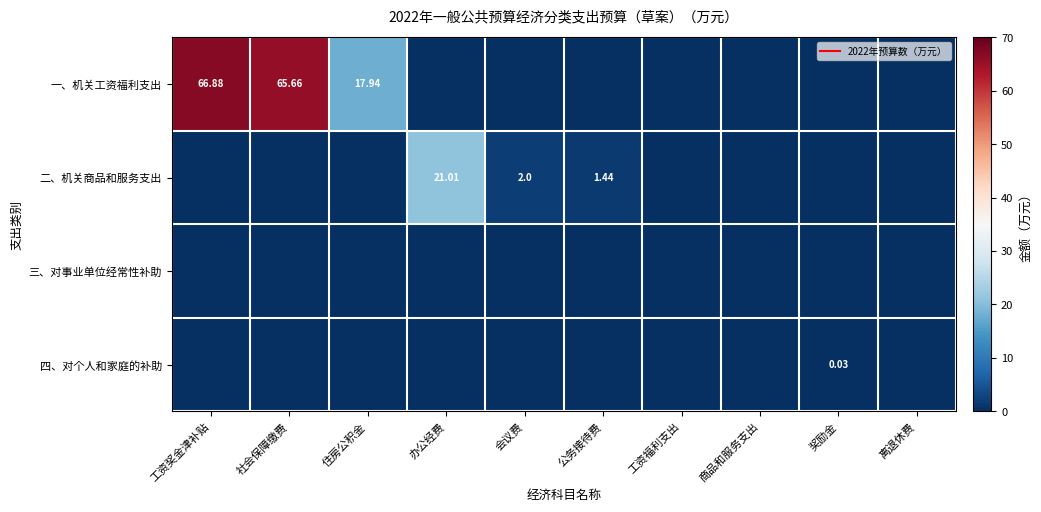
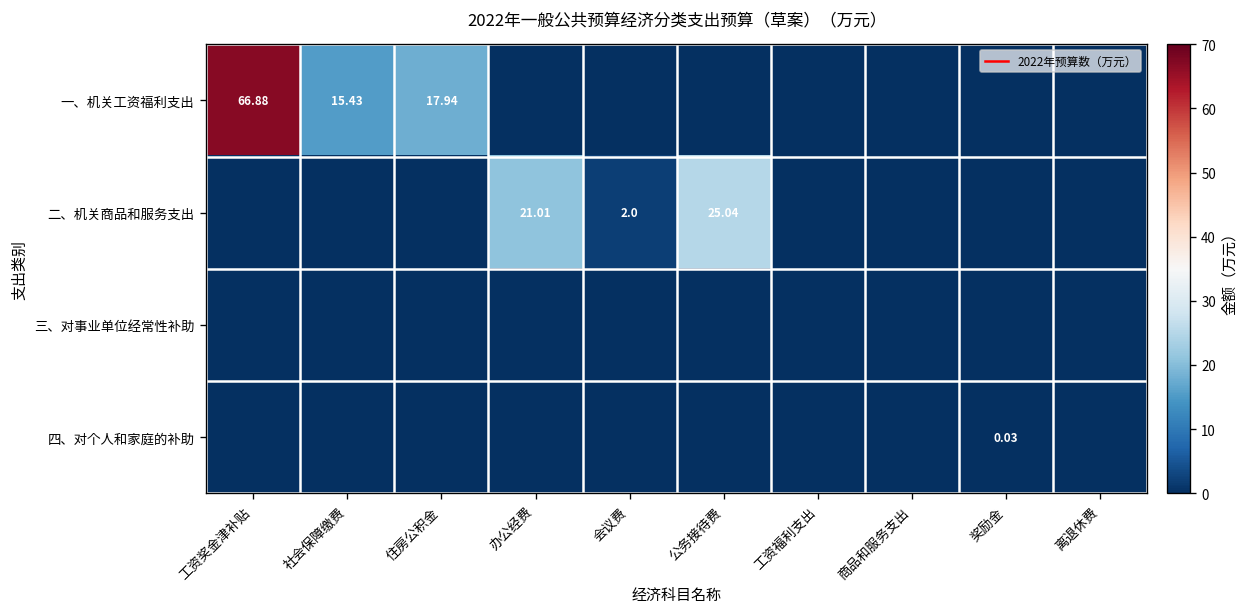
  {
    "一、机关工资福利支出": {
      "工资奖金津补贴": 66.88,
-     "社会保障缴费": 65.66,
+     "社会保障缴费": 15.43,
      "住房公积金": 17.94
    },
    "二、机关商品和服务支出": {
      "办公经费": 21.01,
      "会议费": 2.0,
-     "公务接待费": 1.44
+     "公务接待费": 25.04
    },
    "四、对个人和家庭的补助": {
      "奖励金": 0.03
    }
  }
